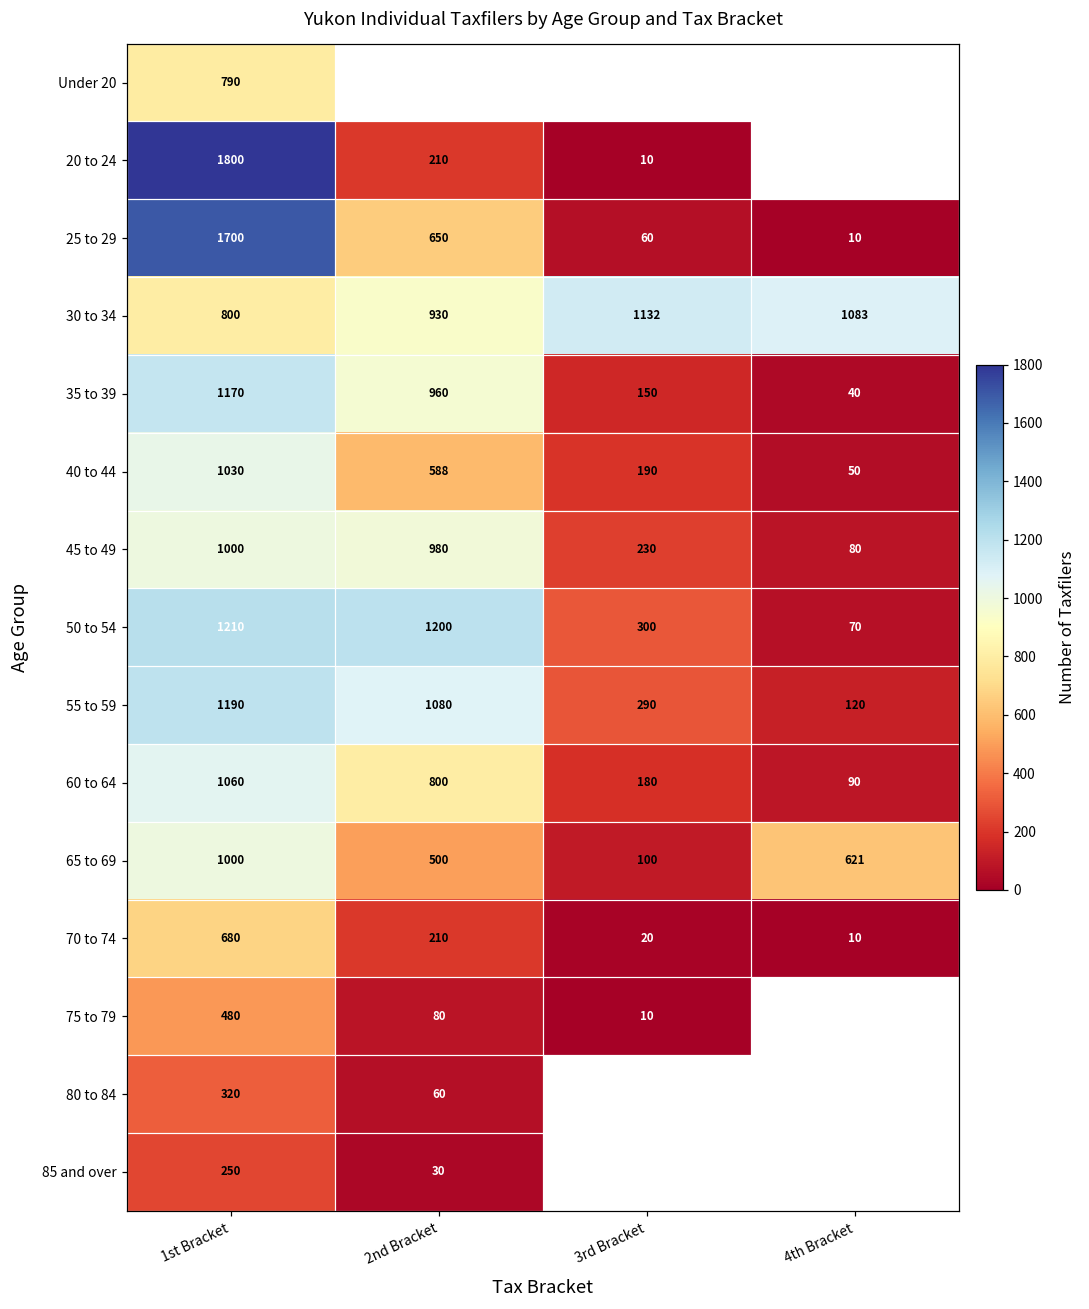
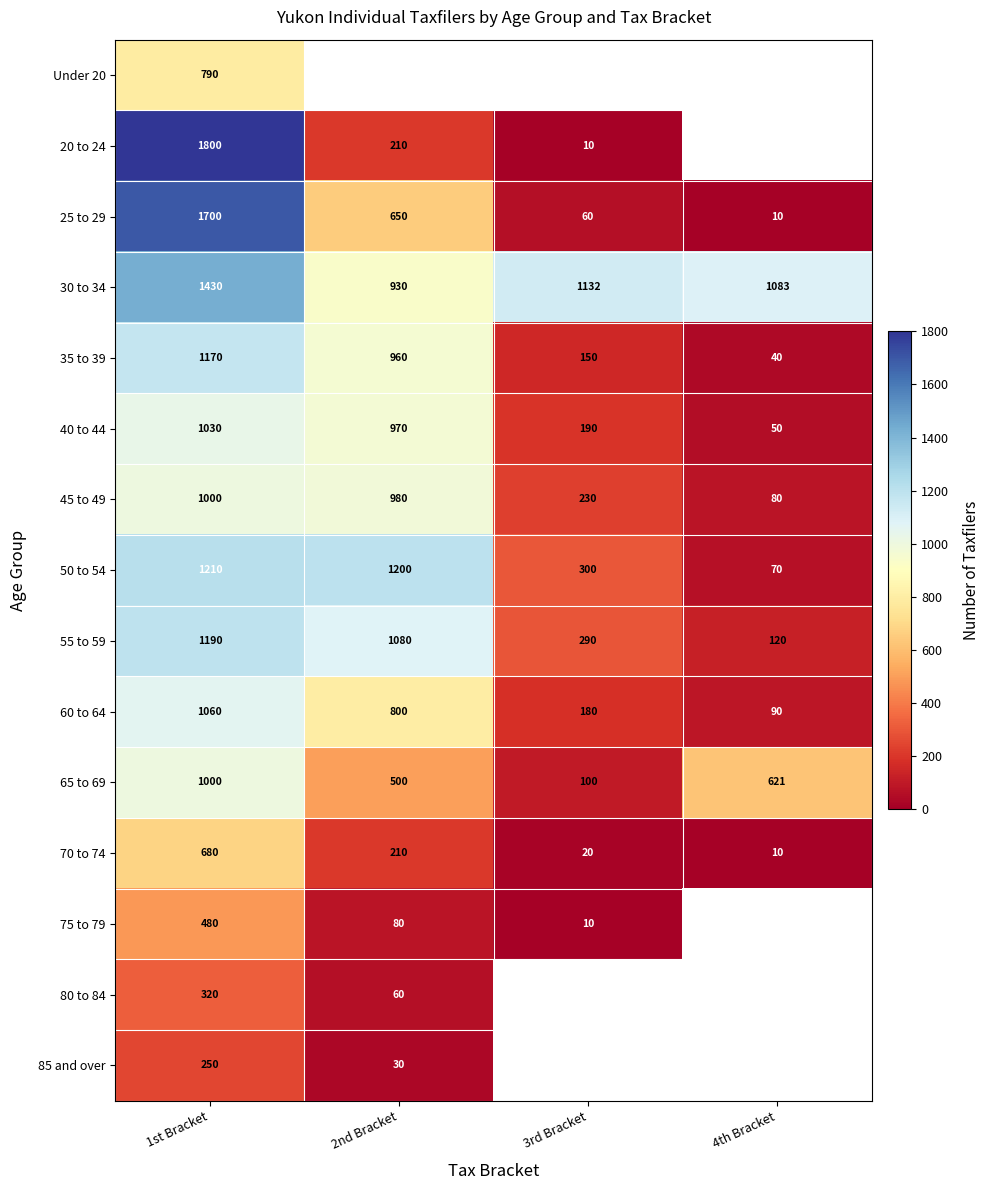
  {
    "Under 20": {
      "1st Bracket": 790
    },
    "20 to 24": {
      "1st Bracket": 1800,
      "2nd Bracket": 210,
      "3rd Bracket": 10
    },
    "25 to 29": {
      "1st Bracket": 1700,
      "2nd Bracket": 650,
      "3rd Bracket": 60,
      "4th Bracket": 10
    },
    "30 to 34": {
-     "1st Bracket": 800,
+     "1st Bracket": 1430,
      "2nd Bracket": 930,
      "3rd Bracket": 1132,
      "4th Bracket": 1083
    },
    "35 to 39": {
      "1st Bracket": 1170,
      "2nd Bracket": 960,
      "3rd Bracket": 150,
      "4th Bracket": 40
    },
    "40 to 44": {
      "1st Bracket": 1030,
-     "2nd Bracket": 588,
+     "2nd Bracket": 970,
      "3rd Bracket": 190,
      "4th Bracket": 50
    },
    "45 to 49": {
      "1st Bracket": 1000,
      "2nd Bracket": 980,
      "3rd Bracket": 230,
      "4th Bracket": 80
    },
    "50 to 54": {
      "1st Bracket": 1210,
      "2nd Bracket": 1200,
      "3rd Bracket": 300,
      "4th Bracket": 70
    },
    "55 to 59": {
      "1st Bracket": 1190,
      "2nd Bracket": 1080,
      "3rd Bracket": 290,
      "4th Bracket": 120
    },
    "60 to 64": {
      "1st Bracket": 1060,
      "2nd Bracket": 800,
      "3rd Bracket": 180,
      "4th Bracket": 90
    },
    "65 to 69": {
      "1st Bracket": 1000,
      "2nd Bracket": 500,
      "3rd Bracket": 100,
      "4th Bracket": 621
    },
    "70 to 74": {
      "1st Bracket": 680,
      "2nd Bracket": 210,
      "3rd Bracket": 20,
      "4th Bracket": 10
    },
    "75 to 79": {
      "1st Bracket": 480,
      "2nd Bracket": 80,
      "3rd Bracket": 10
    },
    "80 to 84": {
      "1st Bracket": 320,
      "2nd Bracket": 60
    },
    "85 and over": {
      "1st Bracket": 250,
      "2nd Bracket": 30
    }
  }
